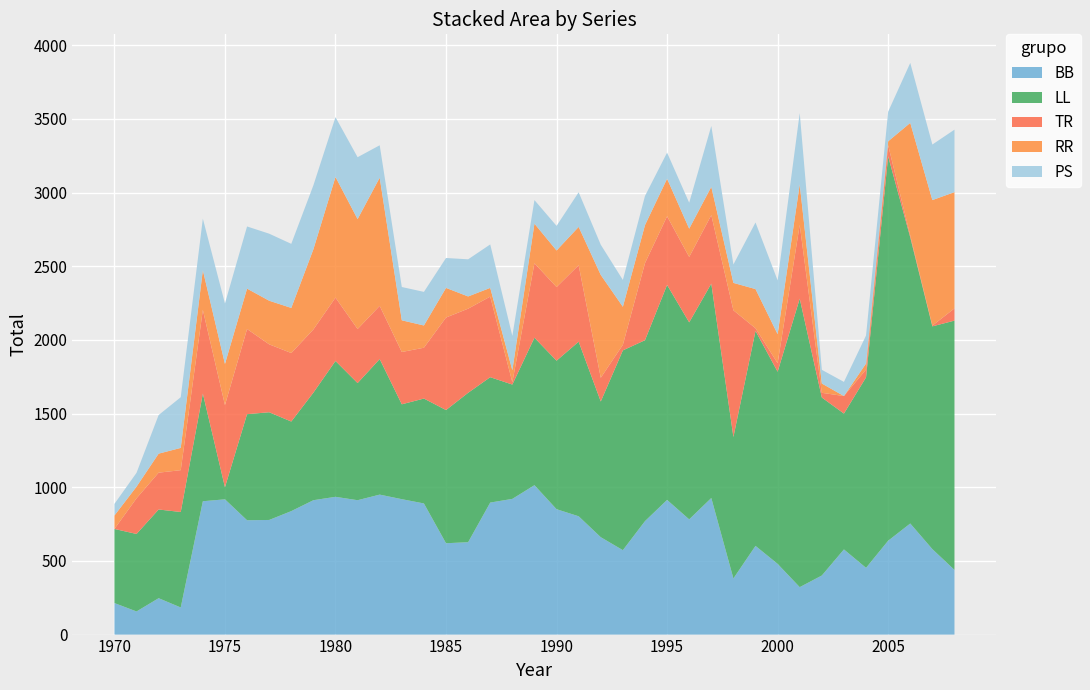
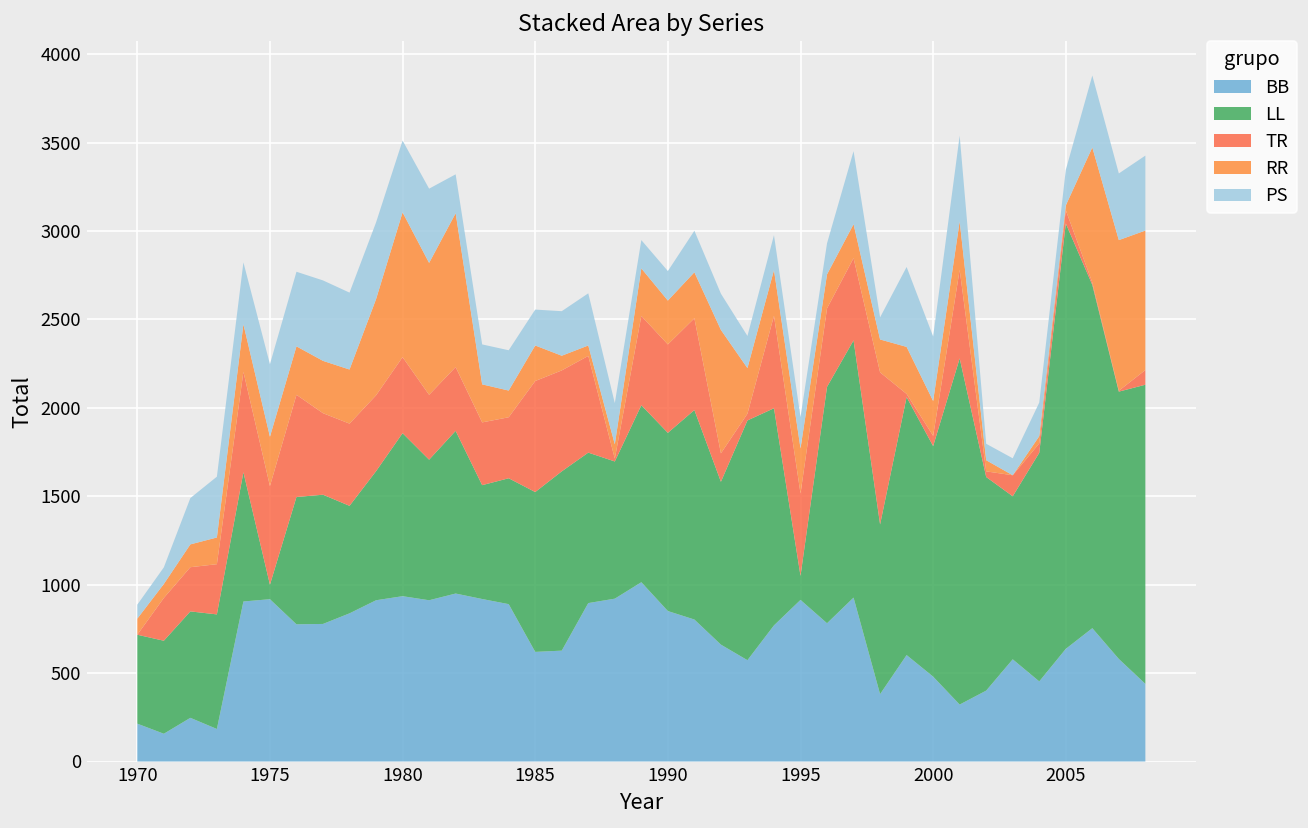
  {
    "LL": {
      "1975": 80,
      "1980": 920,
      "1985": 900,
      "1990": 1010,
-     "1995": 1460,
+     "1995": 140,
      "2000": 1300,
-     "2005": 2610
+     "2005": 2410
    }
  }
